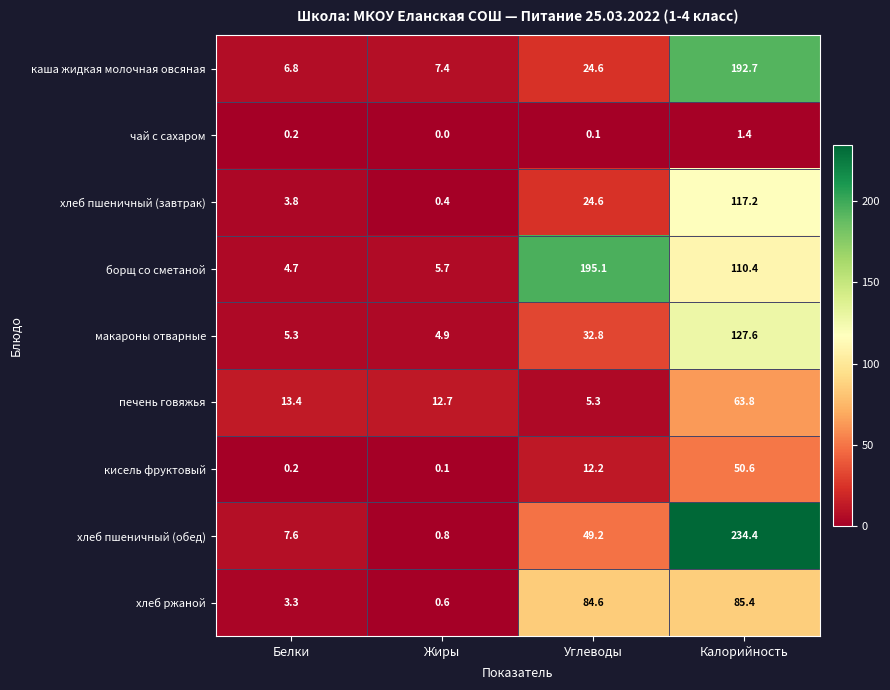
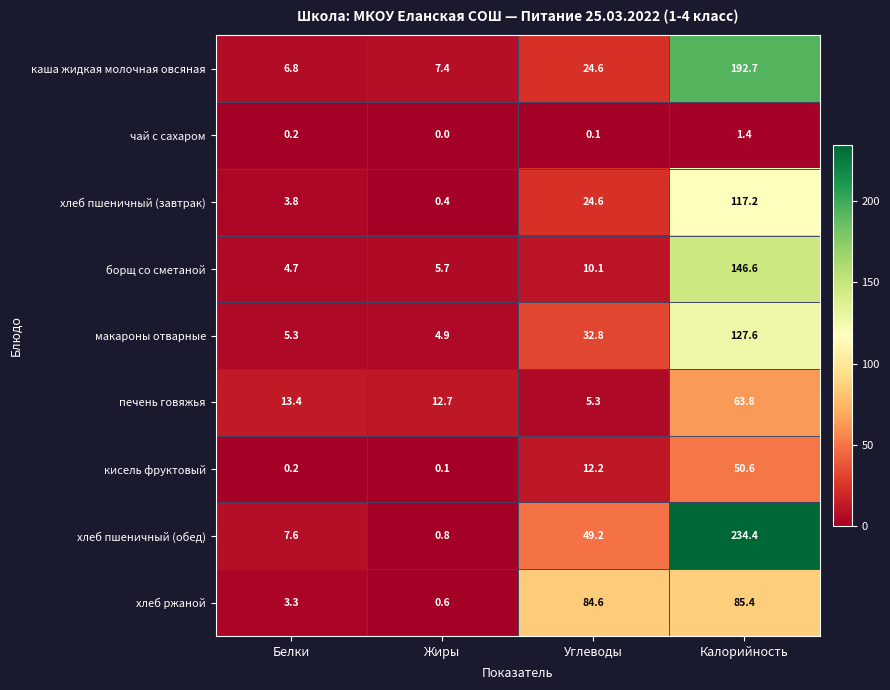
  {
    "каша жидкая молочная овсяная": {
      "Белки": 6.8,
      "Жиры": 7.4,
      "Углеводы": 24.6,
      "Калорийность": 192.7
    },
    "чай с сахаром": {
      "Белки": 0.2,
      "Жиры": 0.0,
      "Углеводы": 0.1,
      "Калорийность": 1.4
    },
    "хлеб пшеничный (завтрак)": {
      "Белки": 3.8,
      "Жиры": 0.4,
      "Углеводы": 24.6,
      "Калорийность": 117.2
    },
    "борщ со сметаной": {
      "Белки": 4.7,
      "Жиры": 5.7,
-     "Углеводы": 195.1,
-     "Калорийность": 110.4
+     "Углеводы": 10.1,
+     "Калорийность": 146.6
    },
    "макароны отварные": {
      "Белки": 5.3,
      "Жиры": 4.9,
      "Углеводы": 32.8,
      "Калорийность": 127.6
    },
    "печень говяжья": {
      "Белки": 13.4,
      "Жиры": 12.7,
      "Углеводы": 5.3,
      "Калорийность": 63.8
    },
    "кисель фруктовый": {
      "Белки": 0.2,
      "Жиры": 0.1,
      "Углеводы": 12.2,
      "Калорийность": 50.6
    },
    "хлеб пшеничный (обед)": {
      "Белки": 7.6,
      "Жиры": 0.8,
      "Углеводы": 49.2,
      "Калорийность": 234.4
    },
    "хлеб ржаной": {
      "Белки": 3.3,
      "Жиры": 0.6,
      "Углеводы": 84.6,
      "Калорийность": 85.4
    }
  }
